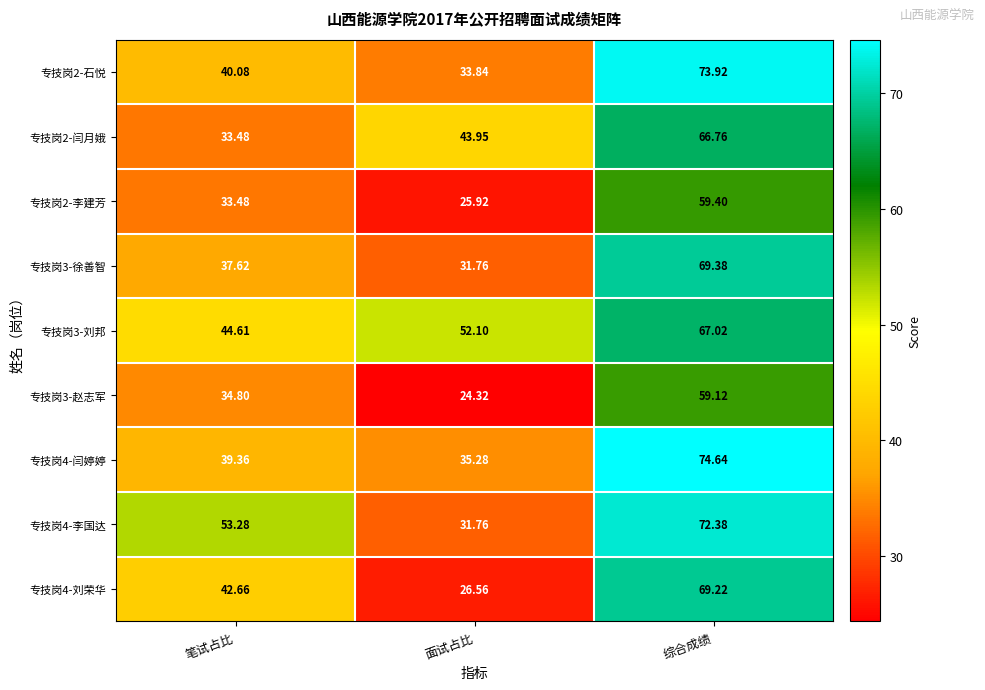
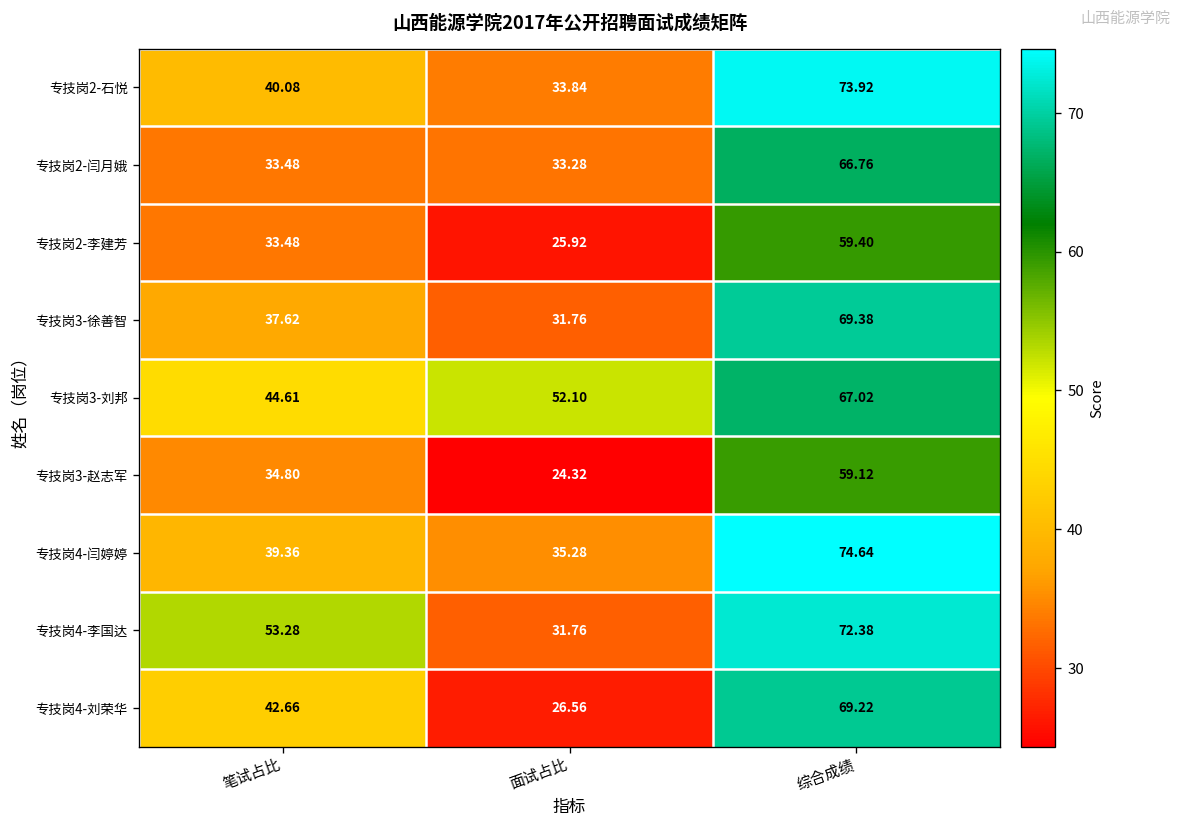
  {
    "专技岗2-石悦": {
      "笔试占比": 40.08,
      "面试占比": 33.84,
      "综合成绩": 73.92
    },
    "专技岗2-闫月娥": {
      "笔试占比": 33.48,
-     "面试占比": 43.95,
+     "面试占比": 33.28,
      "综合成绩": 66.76
    },
    "专技岗2-李建芳": {
      "笔试占比": 33.48,
      "面试占比": 25.92,
      "综合成绩": 59.40
    },
    "专技岗3-徐善智": {
      "笔试占比": 37.62,
      "面试占比": 31.76,
      "综合成绩": 69.38
    },
    "专技岗3-刘邦": {
      "笔试占比": 44.61,
      "面试占比": 52.10,
      "综合成绩": 67.02
    },
    "专技岗3-赵志军": {
      "笔试占比": 34.80,
      "面试占比": 24.32,
      "综合成绩": 59.12
    },
    "专技岗4-闫婷婷": {
      "笔试占比": 39.36,
      "面试占比": 35.28,
      "综合成绩": 74.64
    },
    "专技岗4-李国达": {
      "笔试占比": 53.28,
      "面试占比": 31.76,
      "综合成绩": 72.38
    },
    "专技岗4-刘荣华": {
      "笔试占比": 42.66,
      "面试占比": 26.56,
      "综合成绩": 69.22
    }
  }
